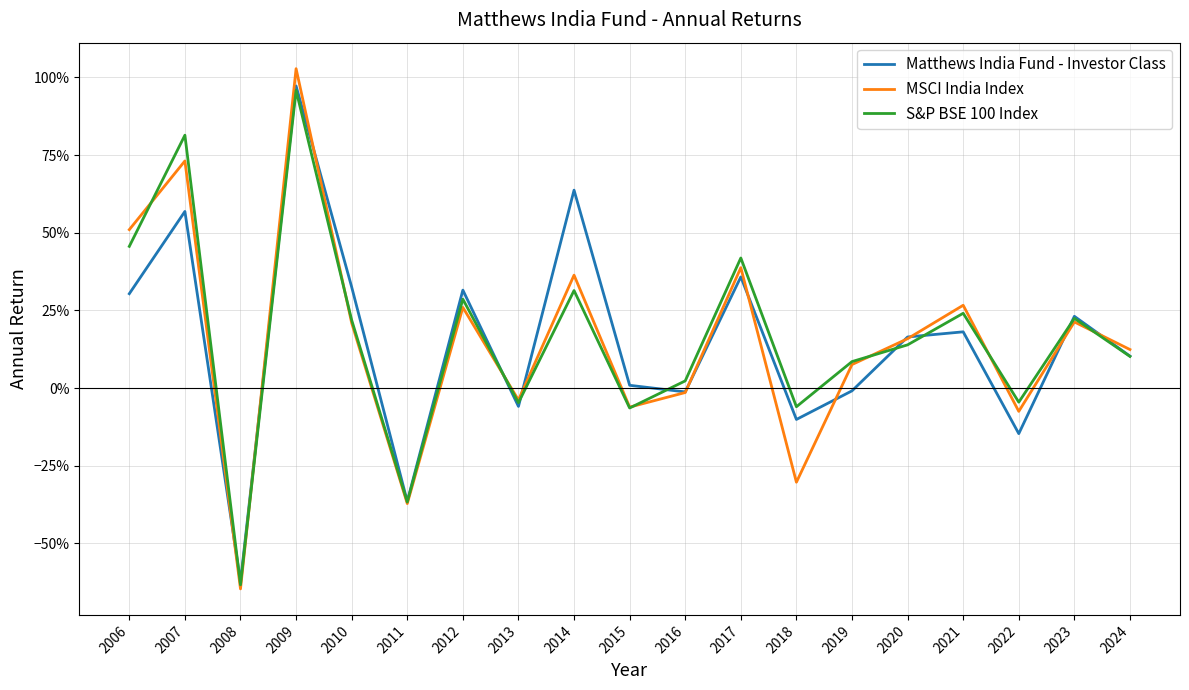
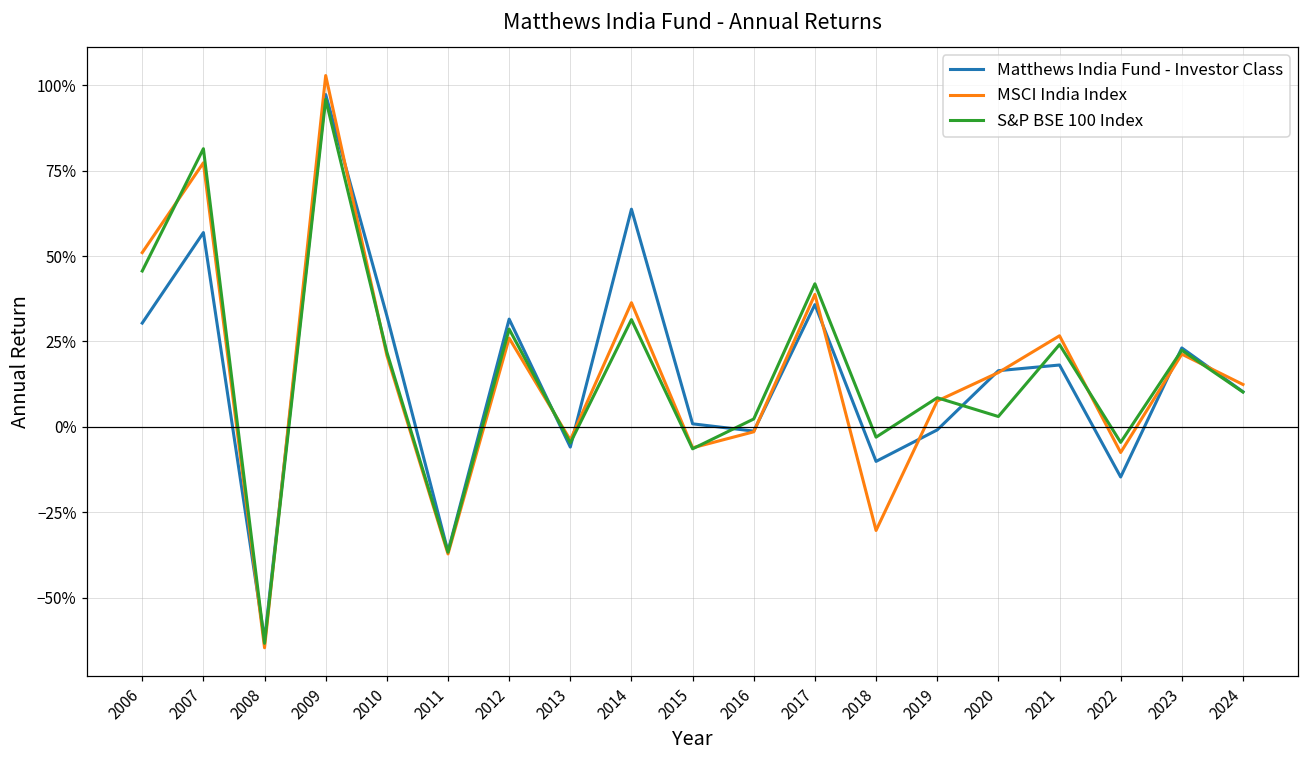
  {
    "Matthews India Fund - Investor Class": {
      "2006": "30%",
      "2007": "57%",
      "2008": "-62%",
      "2009": "97%",
      "2010": "33%",
      "2012": "32%",
      "2013": "-6%",
      "2014": "64%",
      "2015": "1%",
      "2017": "36%",
      "2018": "-10%",
      "2019": "-1%",
      "2021": "18%",
      "2022": "-15%"
    },
    "MSCI India Index": {
      "2006": "51%",
-     "2007": "73%",
+     "2007": "77%",
      "2008": "-65%",
      "2009": "103%",
      "2010": "21%",
      "2012": "26%",
      "2013": "-4%",
      "2014": "36%",
      "2017": "39%",
      "2018": "-30%",
      "2019": "8%",
      "2021": "27%",
      "2022": "-7%",
      "2023": "21%",
      "2024": "12%"
    },
    "S&P BSE 100 Index": {
      "2006": "46%",
      "2007": "81%",
      "2008": "-63%",
      "2009": "96%",
      "2010": "22%",
      "2012": "29%",
      "2013": "-5%",
      "2014": "31%",
      "2016": "2%",
      "2017": "42%",
-     "2018": "-6%",
+     "2018": "-3%",
      "2019": "9%",
-     "2020": "14%",
+     "2020": "3%",
      "2021": "24%",
      "2022": "-5%"
    }
  }
